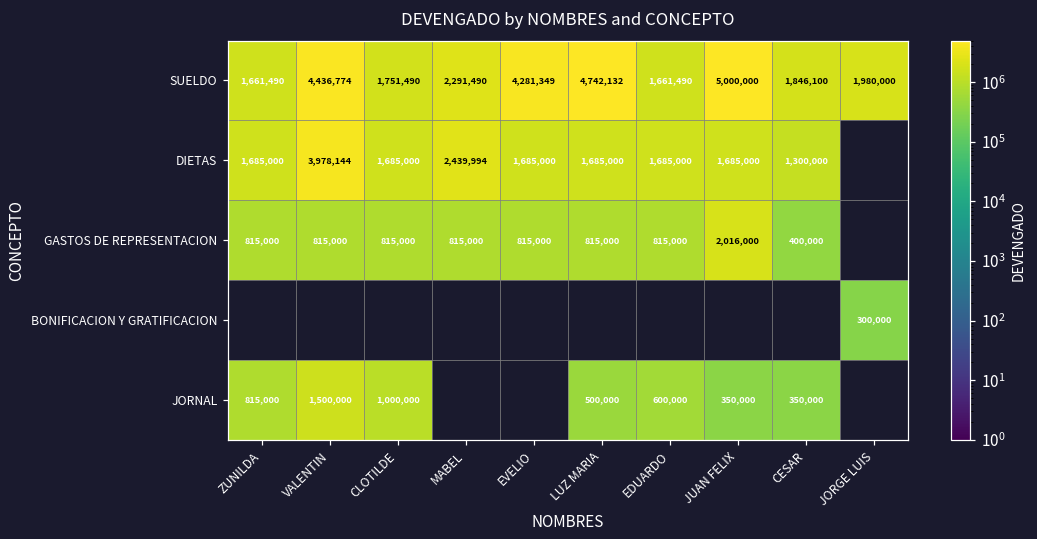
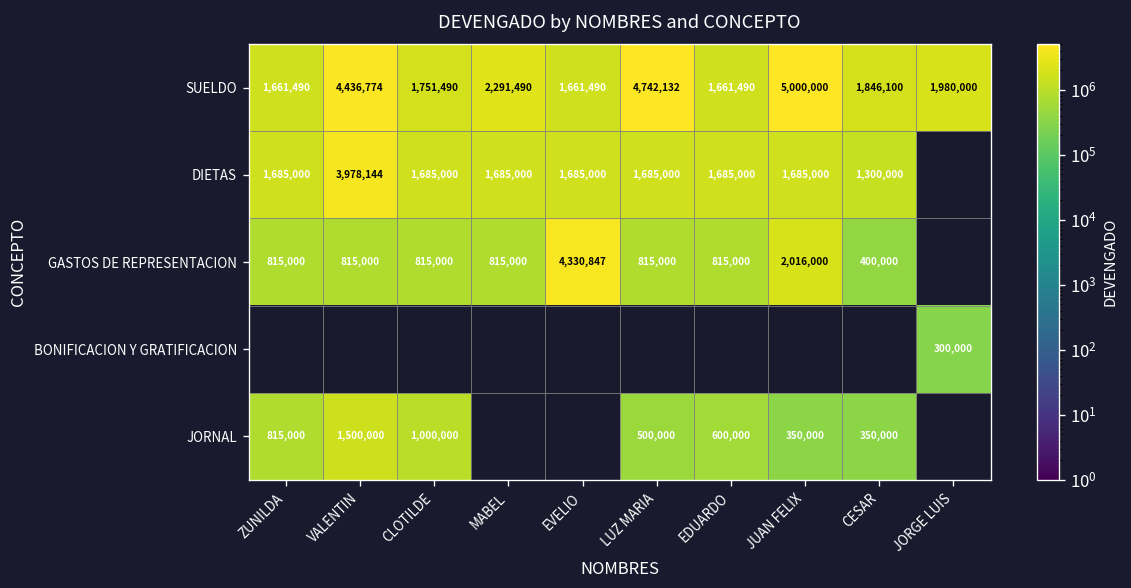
  {
    "SUELDO": {
      "ZUNILDA": "1,661,490",
      "VALENTIN": "4,436,774",
      "CLOTILDE": "1,751,490",
      "MABEL": "2,291,490",
-     "EVELIO": "4,281,349",
+     "EVELIO": "1,661,490",
      "LUZ MARIA": "4,742,132",
      "EDUARDO": "1,661,490",
      "JUAN FELIX": "5,000,000",
      "CESAR": "1,846,100",
      "JORGE LUIS": "1,980,000"
    },
    "DIETAS": {
      "ZUNILDA": "1,685,000",
      "VALENTIN": "3,978,144",
      "CLOTILDE": "1,685,000",
-     "MABEL": "2,439,994",
+     "MABEL": "1,685,000",
      "EVELIO": "1,685,000",
      "LUZ MARIA": "1,685,000",
      "EDUARDO": "1,685,000",
      "JUAN FELIX": "1,685,000",
      "CESAR": "1,300,000"
    },
    "GASTOS DE REPRESENTACION": {
      "ZUNILDA": "815,000",
      "VALENTIN": "815,000",
      "CLOTILDE": "815,000",
      "MABEL": "815,000",
-     "EVELIO": "815,000",
+     "EVELIO": "4,330,847",
      "LUZ MARIA": "815,000",
      "EDUARDO": "815,000",
      "JUAN FELIX": "2,016,000",
      "CESAR": "400,000"
    },
    "BONIFICACION Y GRATIFICACION": {
      "JORGE LUIS": "300,000"
    },
    "JORNAL": {
      "ZUNILDA": "815,000",
      "VALENTIN": "1,500,000",
      "CLOTILDE": "1,000,000",
      "LUZ MARIA": "500,000",
      "EDUARDO": "600,000",
      "JUAN FELIX": "350,000",
      "CESAR": "350,000"
    }
  }
